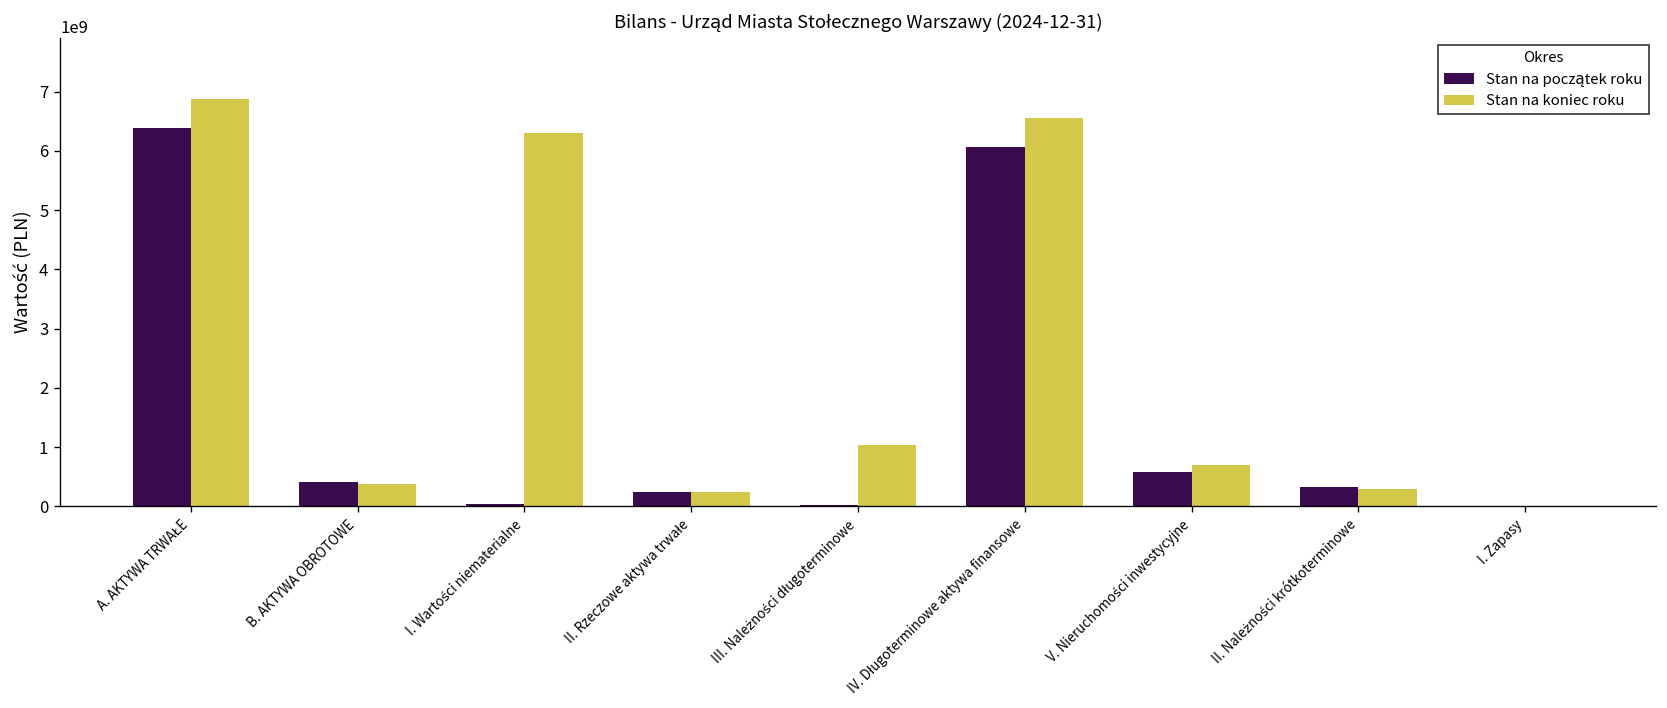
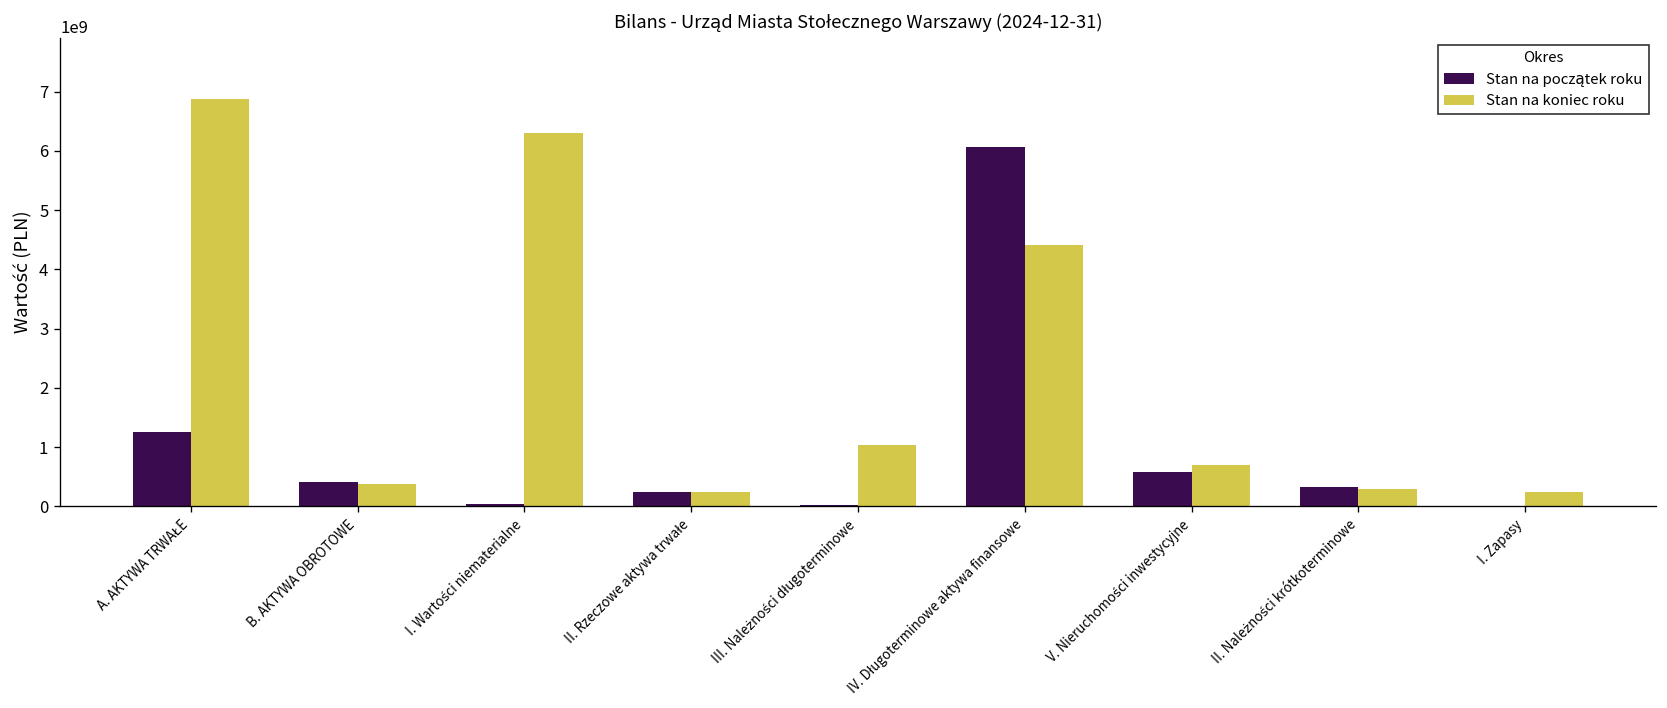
  {
    "Stan na początek roku": {
-     "A. AKTYWA TRWAŁE": 6400000000,
+     "A. AKTYWA TRWAŁE": 1200000000,
      "B. AKTYWA OBROTOWE": 400000000,
      "II. Rzeczowe aktywa trwałe": 200000000,
      "IV. Długoterminowe aktywa finansowe": 6100000000,
      "V. Nieruchomości inwestycyjne": 600000000,
      "II. Należności krótkoterminowe": 300000000
    },
    "Stan na koniec roku": {
      "A. AKTYWA TRWAŁE": 6900000000,
      "B. AKTYWA OBROTOWE": 400000000,
      "I. Wartości niematerialne": 6300000000,
      "II. Rzeczowe aktywa trwałe": 200000000,
      "III. Należności długoterminowe": 1000000000,
-     "IV. Długoterminowe aktywa finansowe": 6600000000,
+     "IV. Długoterminowe aktywa finansowe": 4400000000,
      "V. Nieruchomości inwestycyjne": 700000000,
      "II. Należności krótkoterminowe": 300000000,
-     "I. Zapasy": 0
+     "I. Zapasy": 200000000
    }
  }
